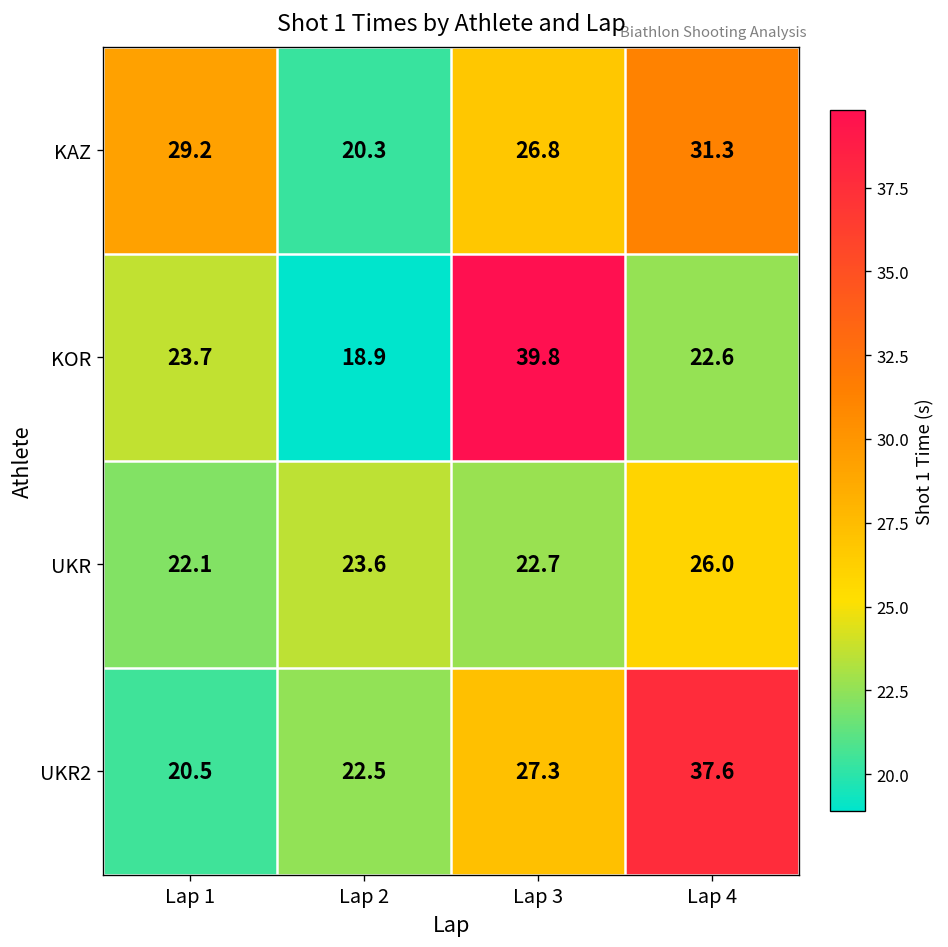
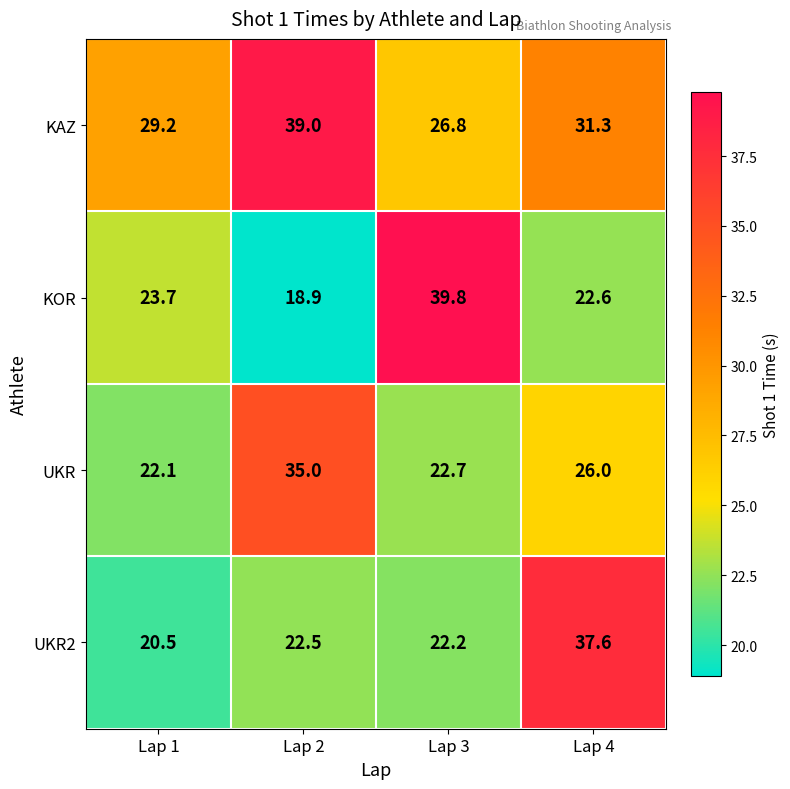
  {
    "KAZ": {
      "Lap 1": 29.2,
-     "Lap 2": 20.3,
+     "Lap 2": 39.0,
      "Lap 3": 26.8,
      "Lap 4": 31.3
    },
    "KOR": {
      "Lap 1": 23.7,
      "Lap 2": 18.9,
      "Lap 3": 39.8,
      "Lap 4": 22.6
    },
    "UKR": {
      "Lap 1": 22.1,
-     "Lap 2": 23.6,
+     "Lap 2": 35.0,
      "Lap 3": 22.7,
      "Lap 4": 26.0
    },
    "UKR2": {
      "Lap 1": 20.5,
      "Lap 2": 22.5,
-     "Lap 3": 27.3,
+     "Lap 3": 22.2,
      "Lap 4": 37.6
    }
  }
